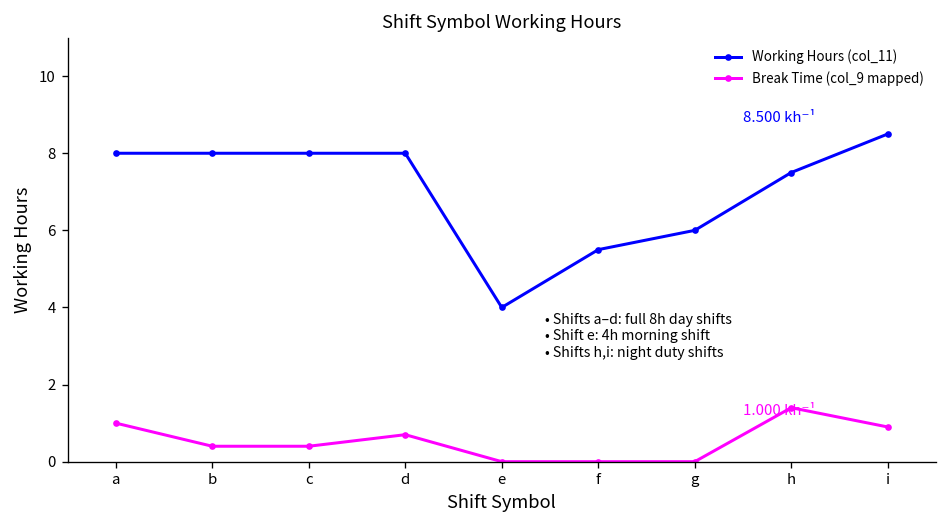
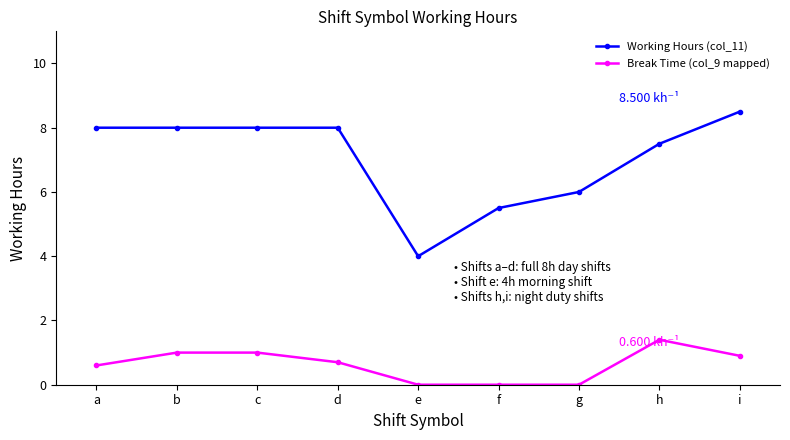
  {
    "Working Hours (col_11)": {
      "a": 8.0,
      "b": 8.0,
      "c": 8.0,
      "d": 8.0,
      "e": 4.0,
      "f": 5.5,
      "g": 6.0,
      "h": 7.5,
      "i": 8.5
    },
    "Break Time (col_9 mapped)": {
-     "a": 1.000,
-     "b": 0.4,
-     "c": 0.4
+     "a": 0.600,
+     "b": 1.0,
+     "c": 1.0
    }
  }
